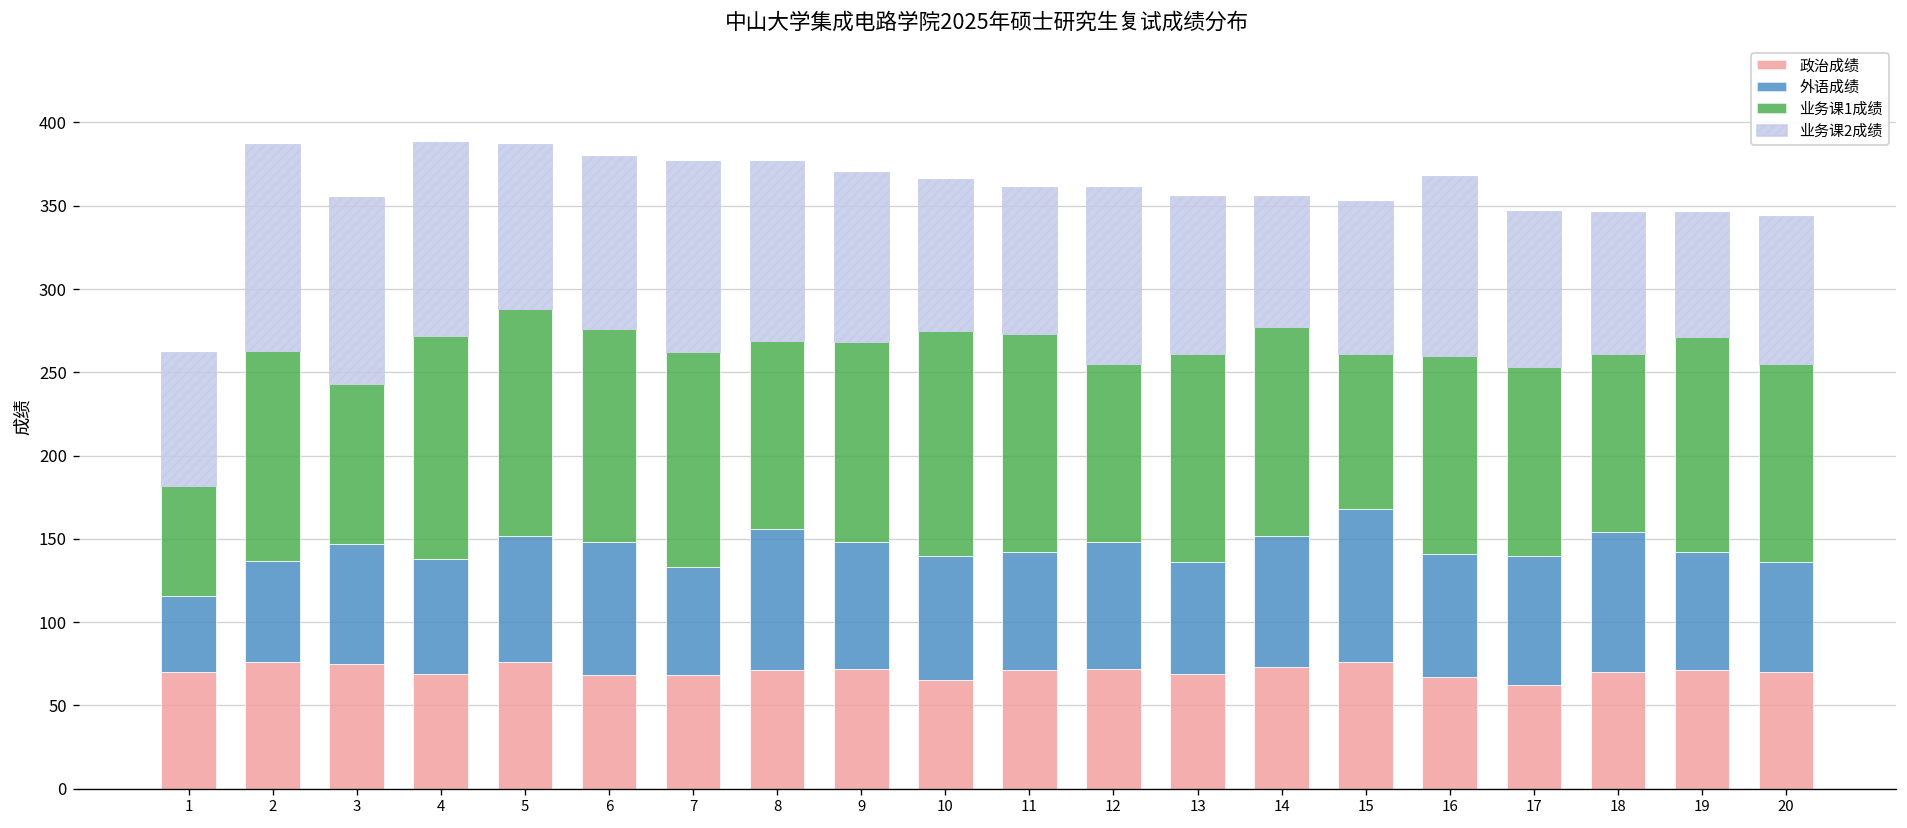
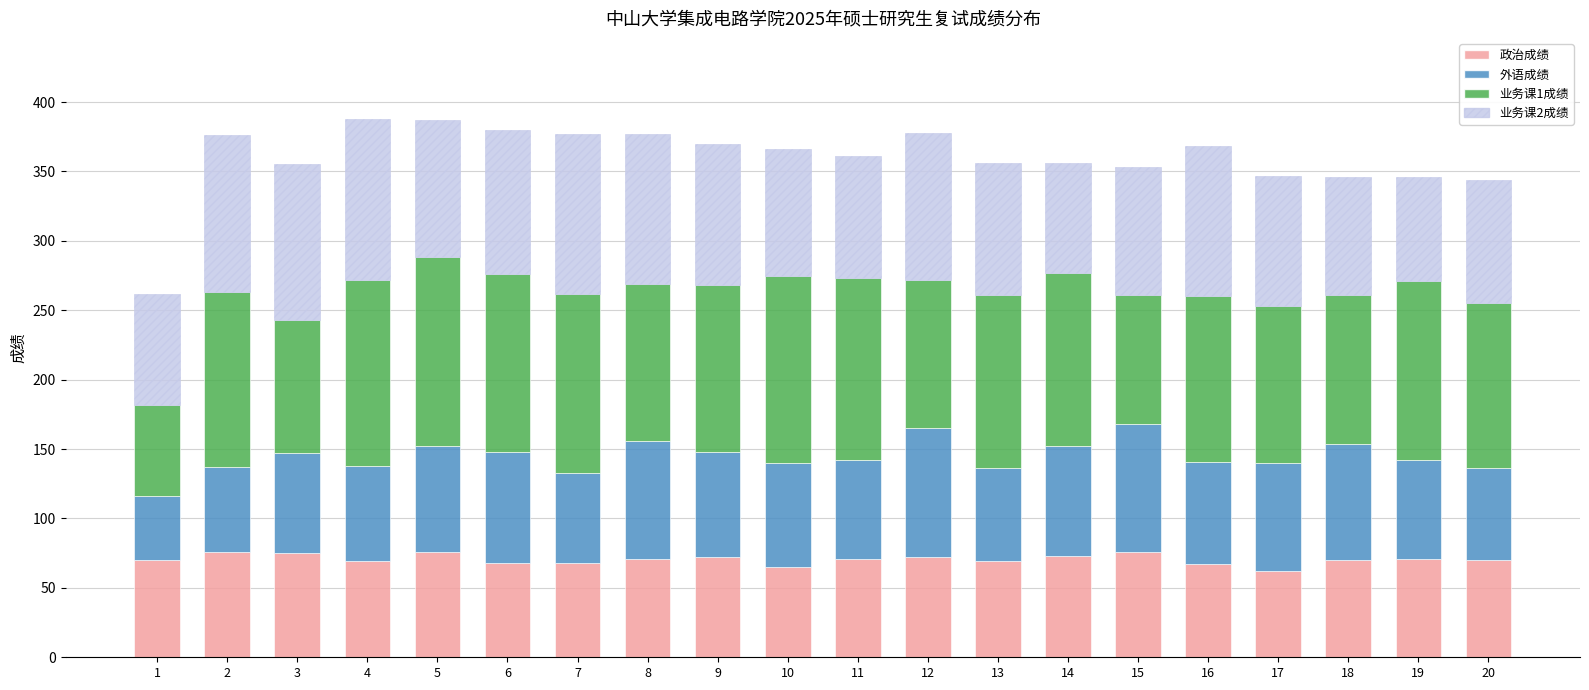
  {
    "政治成绩": {
      "1": 70,
      "2": 76,
      "3": 75,
      "4": 69,
      "5": 76,
      "6": 68,
      "7": 68,
      "8": 71,
      "9": 72,
      "10": 65,
      "11": 71,
      "12": 72,
      "13": 69,
      "14": 73,
      "15": 76,
      "16": 67,
      "17": 62,
      "18": 70,
      "19": 71,
      "20": 70
    },
    "外语成绩": {
      "1": 46,
      "2": 61,
      "3": 72,
      "4": 69,
      "5": 76,
      "6": 80,
      "7": 65,
      "8": 85,
      "9": 76,
      "10": 75,
      "11": 71,
-     "12": 76,
+     "12": 93,
      "13": 67,
      "14": 79,
      "15": 92,
      "16": 74,
      "17": 78,
      "18": 84,
      "19": 71,
      "20": 66
    },
    "业务课1成绩": {
      "1": 66,
      "2": 126,
      "3": 96,
      "4": 134,
      "5": 136,
      "6": 128,
      "7": 129,
      "8": 113,
      "9": 120,
      "10": 135,
      "11": 131,
      "12": 107,
      "13": 125,
      "14": 125,
      "15": 93,
      "16": 119,
      "17": 113,
      "18": 107,
      "19": 129,
      "20": 119
    },
    "业务课2成绩": {
      "1": 80,
-     "2": 124,
+     "2": 113,
      "3": 112,
      "4": 116,
      "5": 99,
      "6": 104,
      "7": 115,
      "8": 108,
      "9": 102,
      "10": 91,
      "11": 88,
      "12": 106,
      "13": 95,
      "14": 79,
      "15": 92,
      "16": 108,
      "17": 94,
      "18": 85,
      "19": 75,
      "20": 89
    }
  }
